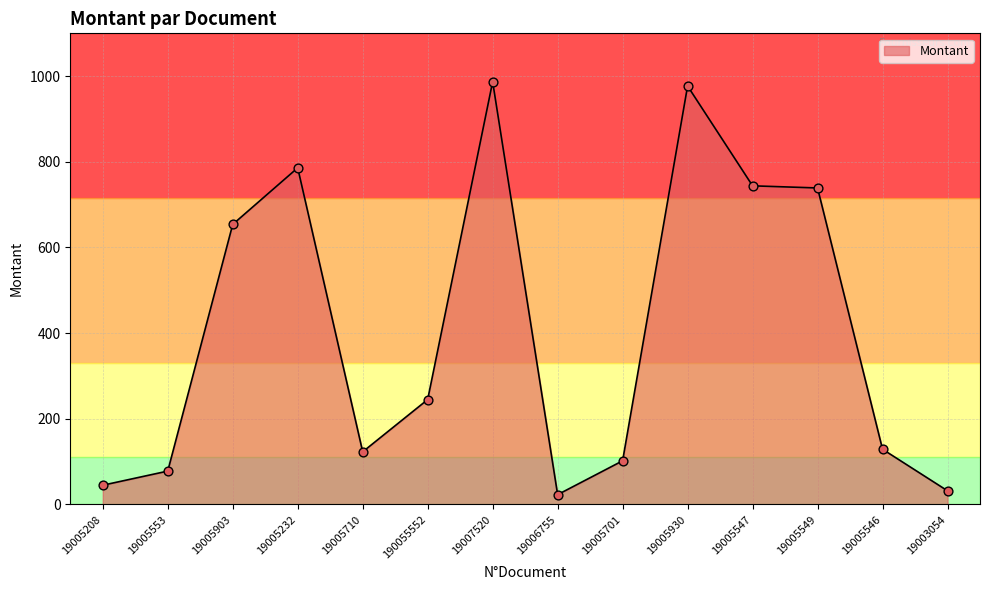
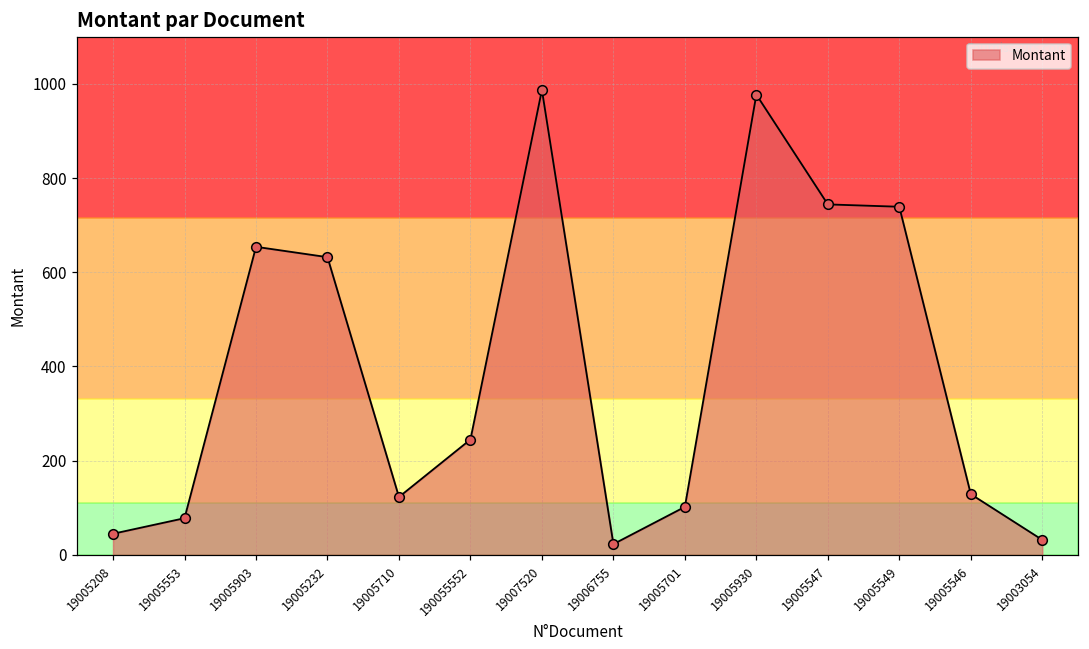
  {
    "19005208": 50,
    "19005553": 80,
    "19005903": 650,
-   "19005232": 790,
+   "19005232": 630,
    "19005710": 120,
    "190055552": 250,
    "19007520": 990,
    "19006755": 20,
    "19005701": 100,
    "19005930": 980,
    "19005547": 740,
    "19005549": 740,
    "19005546": 130,
    "19003054": 30
  }
